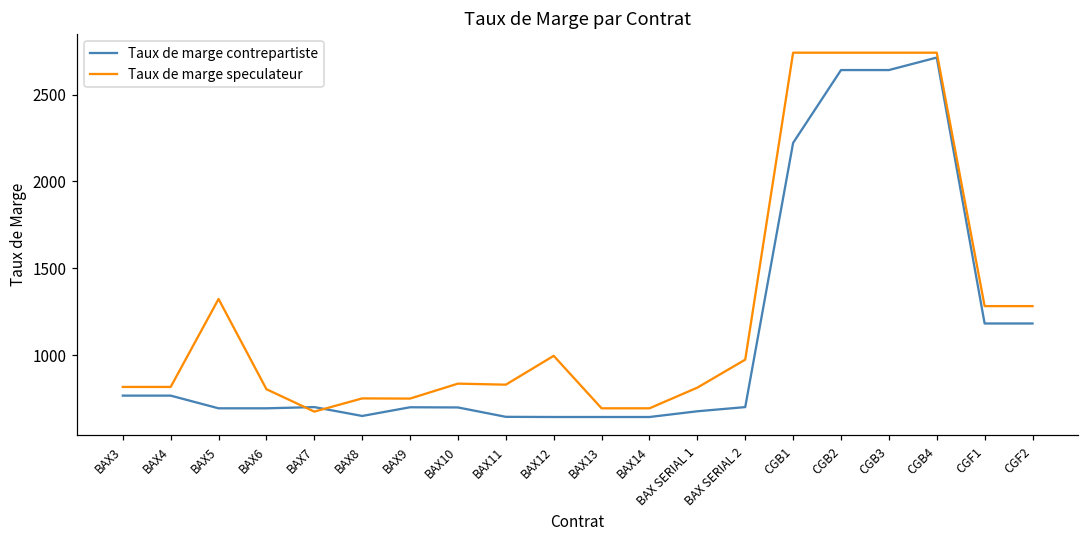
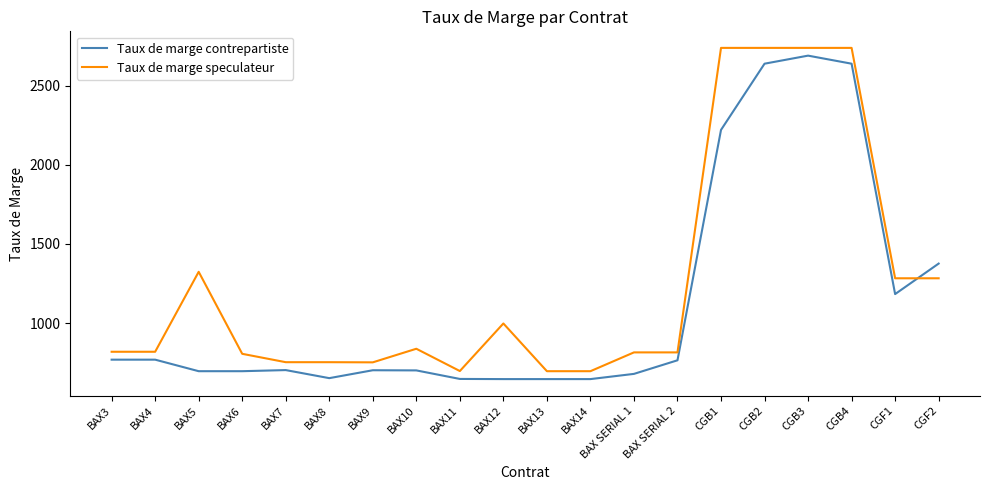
  {
    "Taux de marge contrepartiste": {
      "BAX3": 770,
      "BAX4": 770,
      "BAX5": 700,
      "BAX6": 700,
      "BAX7": 700,
      "BAX8": 650,
      "BAX9": 700,
      "BAX10": 700,
      "BAX11": 650,
      "BAX12": 650,
      "BAX13": 650,
      "BAX14": 650,
      "BAX SERIAL 1": 680,
-     "BAX SERIAL 2": 700,
+     "BAX SERIAL 2": 760,
      "CGB1": 2220,
      "CGB2": 2640,
-     "CGB3": 2640,
-     "CGB4": 2710,
+     "CGB3": 2690,
+     "CGB4": 2640,
      "CGF1": 1180,
-     "CGF2": 1180
+     "CGF2": 1380
    },
    "Taux de marge speculateur": {
      "BAX3": 820,
      "BAX4": 820,
      "BAX5": 1320,
      "BAX6": 810,
-     "BAX7": 680,
+     "BAX7": 750,
      "BAX8": 750,
      "BAX9": 750,
      "BAX10": 840,
-     "BAX11": 830,
+     "BAX11": 700,
      "BAX12": 1000,
      "BAX13": 700,
      "BAX14": 700,
      "BAX SERIAL 1": 810,
-     "BAX SERIAL 2": 980,
+     "BAX SERIAL 2": 810,
      "CGB1": 2740,
      "CGB2": 2740,
      "CGB3": 2740,
      "CGB4": 2740,
      "CGF1": 1280,
      "CGF2": 1280
    }
  }
